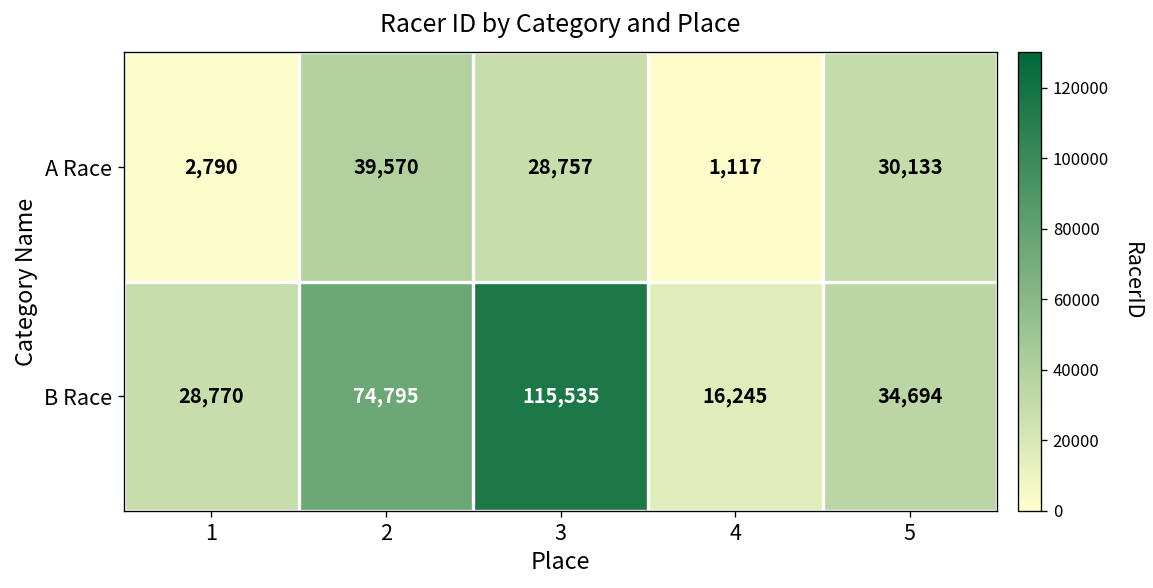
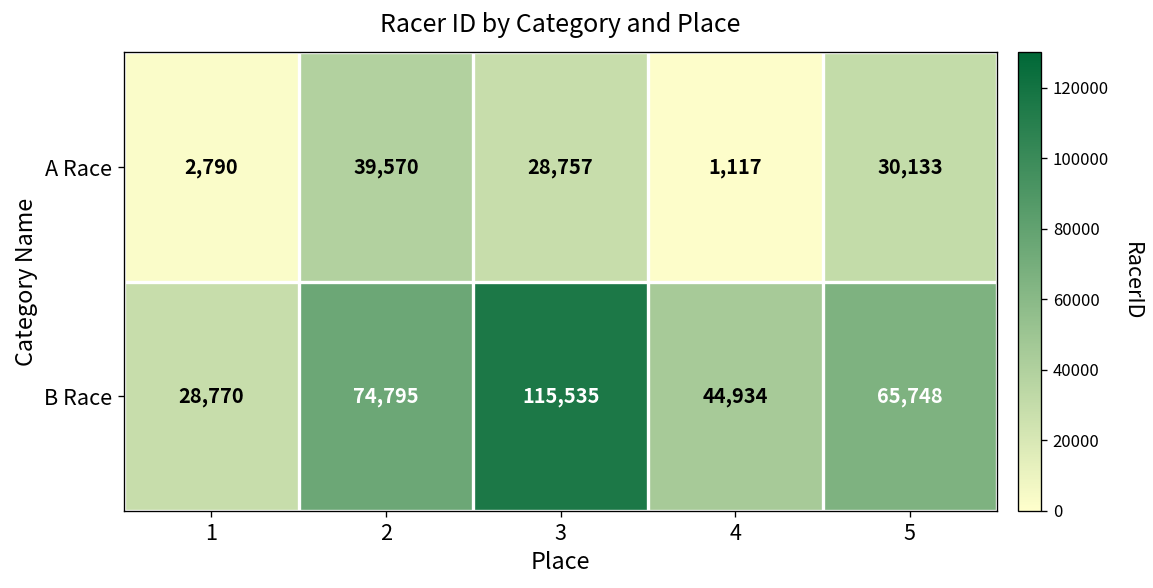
  {
    "A Race": {
      "1": "2,790",
      "2": "39,570",
      "3": "28,757",
      "4": "1,117",
      "5": "30,133"
    },
    "B Race": {
      "1": "28,770",
      "2": "74,795",
      "3": "115,535",
-     "4": "16,245",
-     "5": "34,694"
+     "4": "44,934",
+     "5": "65,748"
    }
  }
